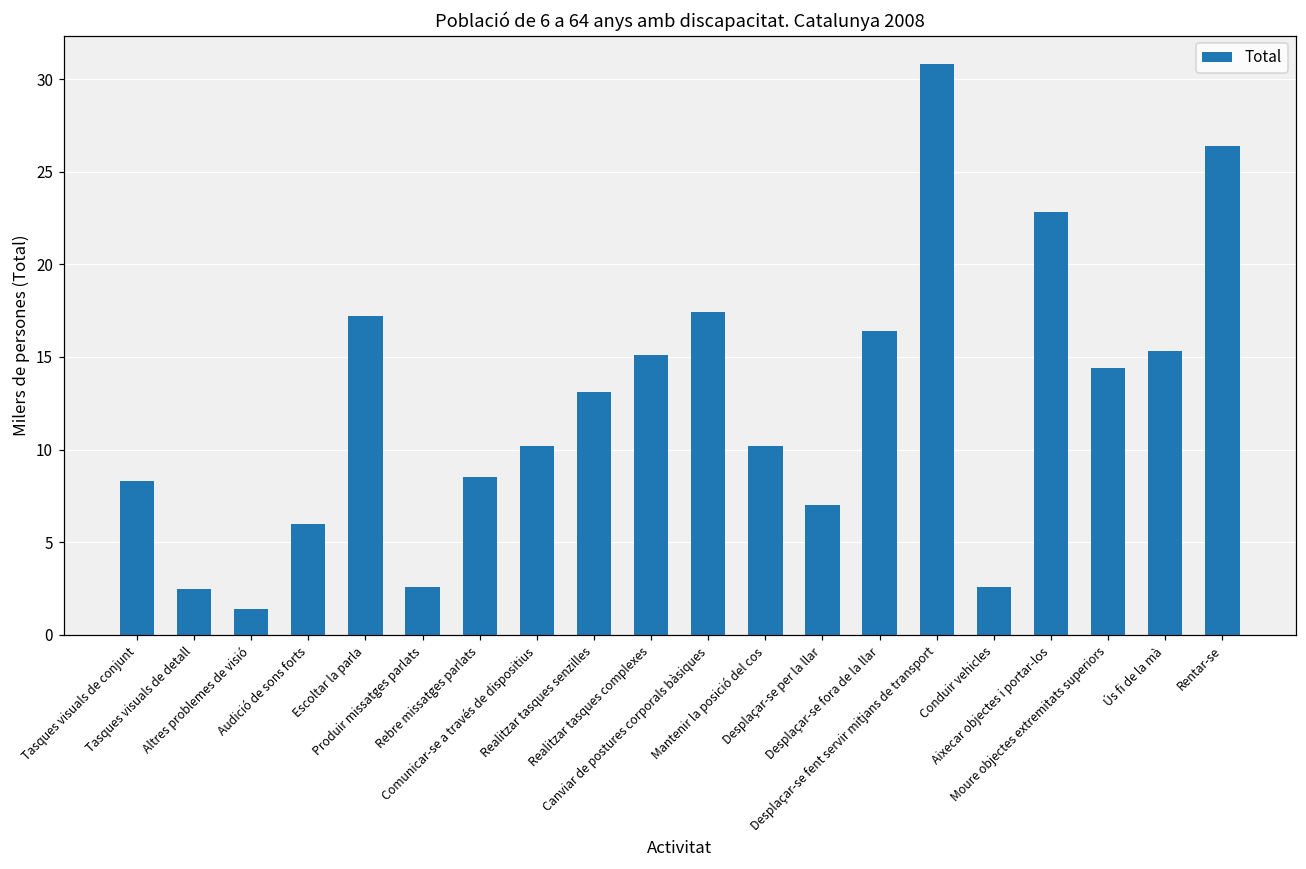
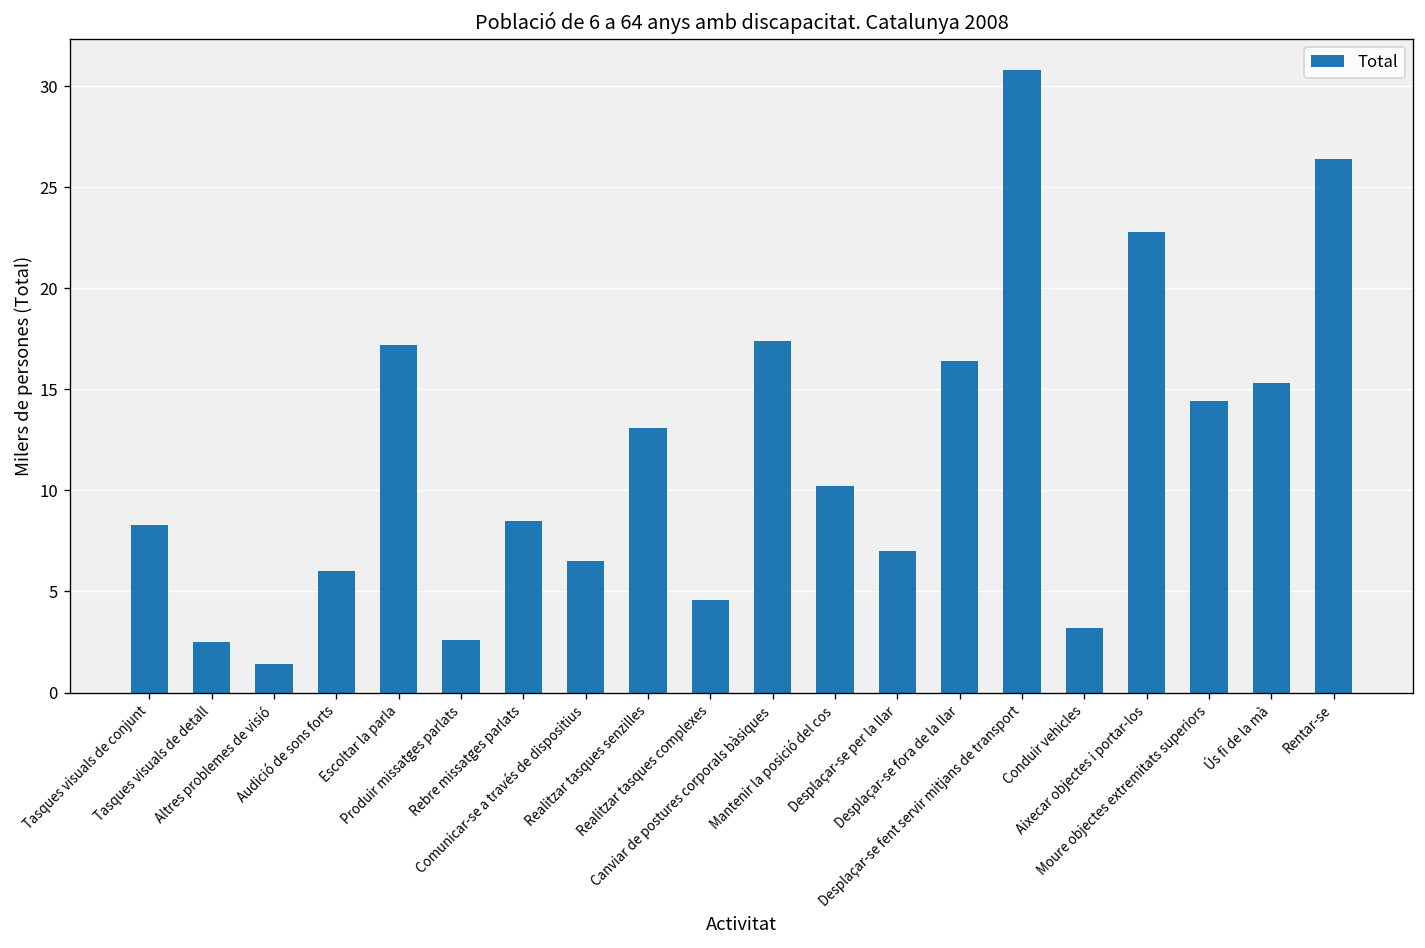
  {
    "Tasques visuals de conjunt": 8.3,
    "Tasques visuals de detall": 2.5,
    "Altres problemes de visió": 1.4,
    "Audició de sons forts": 6.0,
    "Escoltar la parla": 17.2,
    "Produir missatges parlats": 2.6,
    "Rebre missatges parlats": 8.5,
-   "Comunicar-se a través de dispositius": 10.2,
+   "Comunicar-se a través de dispositius": 6.5,
    "Realitzar tasques senzilles": 13.1,
-   "Realitzar tasques complexes": 15.1,
+   "Realitzar tasques complexes": 4.6,
    "Canviar de postures corporals bàsiques": 17.4,
    "Mantenir la posició del cos": 10.2,
    "Desplaçar-se per la llar": 7.0,
    "Desplaçar-se fora de la llar": 16.4,
    "Desplaçar-se fent servir mitjans de transport": 30.8,
-   "Conduir vehicles": 2.6,
+   "Conduir vehicles": 3.2,
    "Aixecar objectes i portar-los": 22.8,
    "Moure objectes extremitats superiors": 14.4,
    "Ús fi de la mà": 15.3,
    "Rentar-se": 26.4
  }
